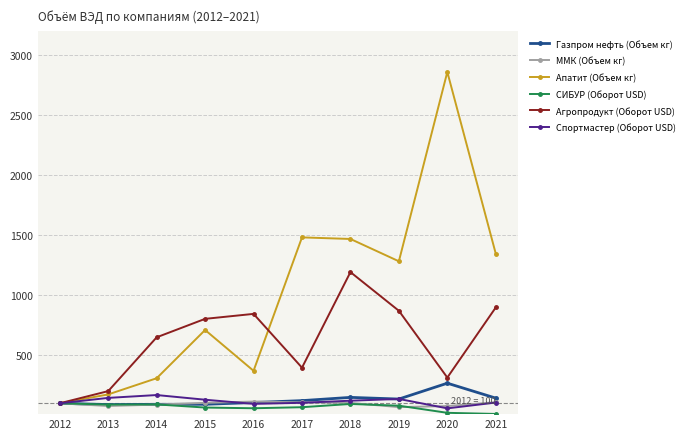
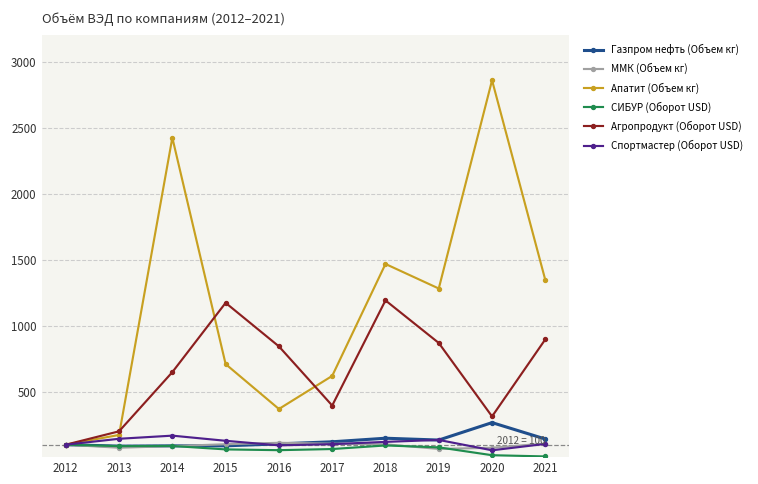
  {
    "Газпром нефть (Объем кг)": {
      "2018": 150,
      "2020": 270
    },
    "Апатит (Объем кг)": {
      "2013": 170,
-     "2014": 310,
+     "2014": 2430,
      "2015": 710,
      "2016": 370,
-     "2017": 1480,
+     "2017": 620,
      "2018": 1470,
      "2019": 1280,
      "2020": 2860,
      "2021": 1350
    },
    "СИБУР (Оборот USD)": {
      "2015": 60,
      "2016": 60,
      "2017": 70,
      "2020": 20,
      "2021": 10
    },
    "Агропродукт (Оборот USD)": {
      "2013": 200,
      "2014": 650,
-     "2015": 800,
+     "2015": 1180,
      "2016": 850,
      "2017": 400,
      "2018": 1190,
      "2019": 870,
      "2020": 310,
      "2021": 900
    },
    "Спортмастер (Оборот USD)": {
      "2013": 140,
      "2014": 170,
      "2015": 130
    }
  }
